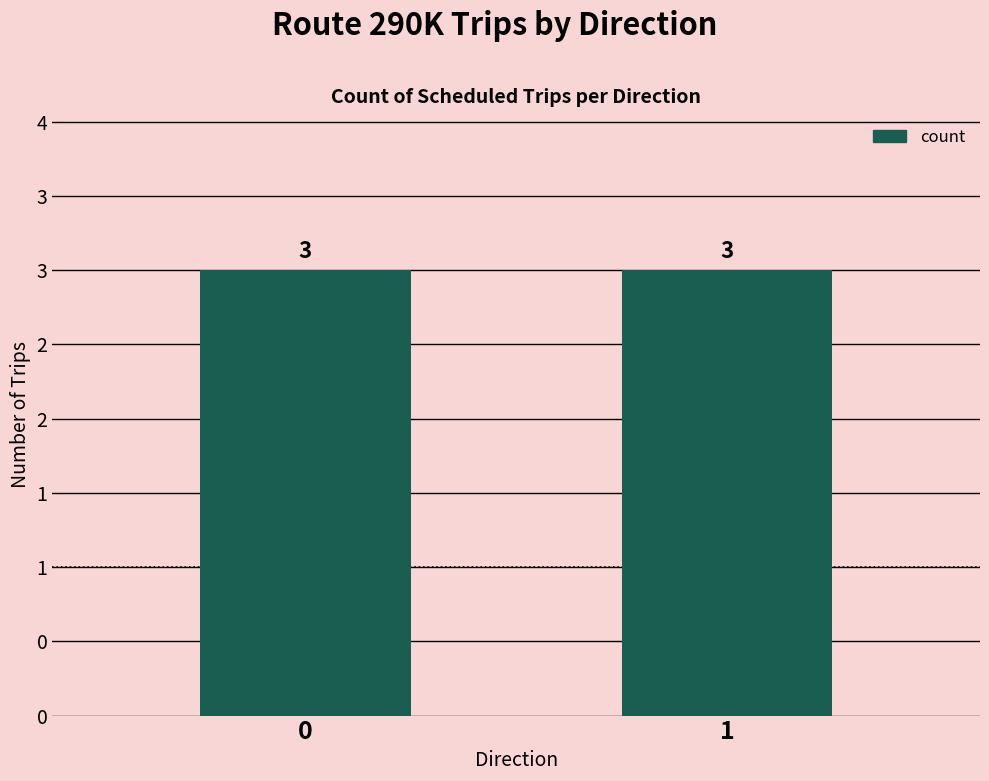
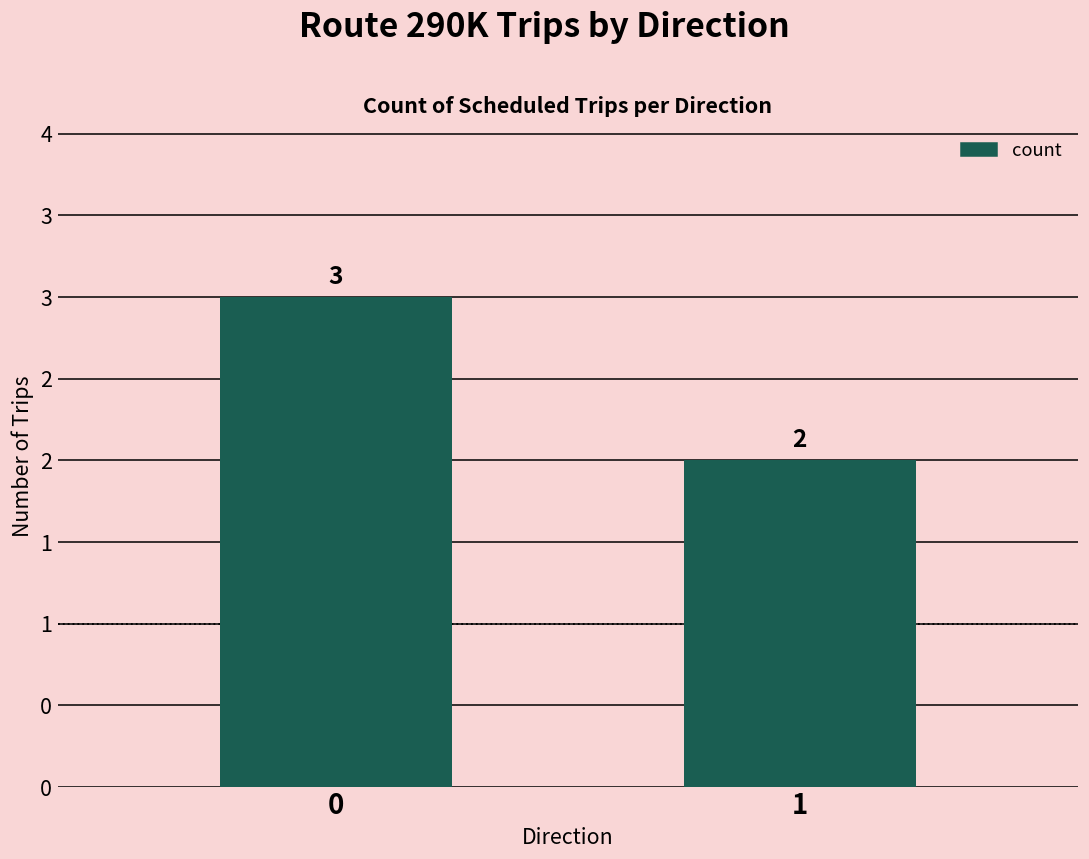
  {
    "0": 3,
-   "1": 3
+   "1": 2
  }
